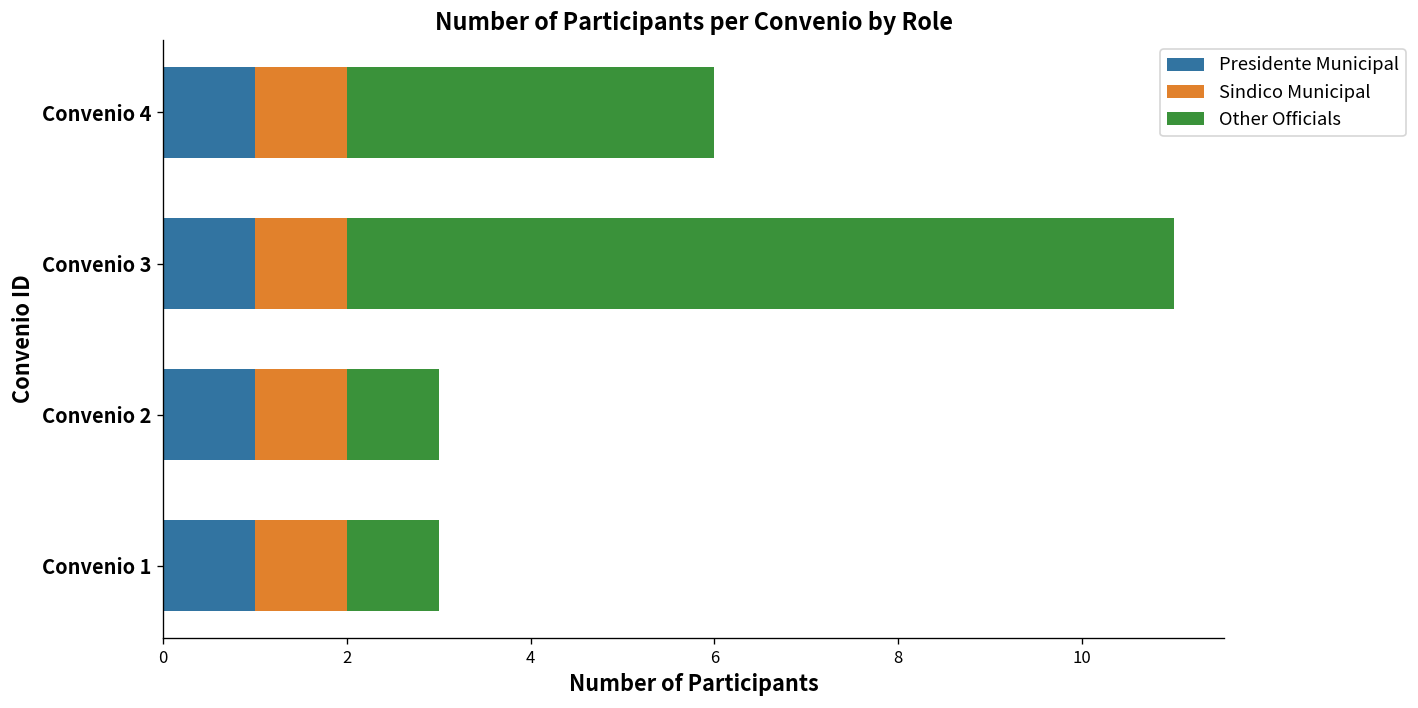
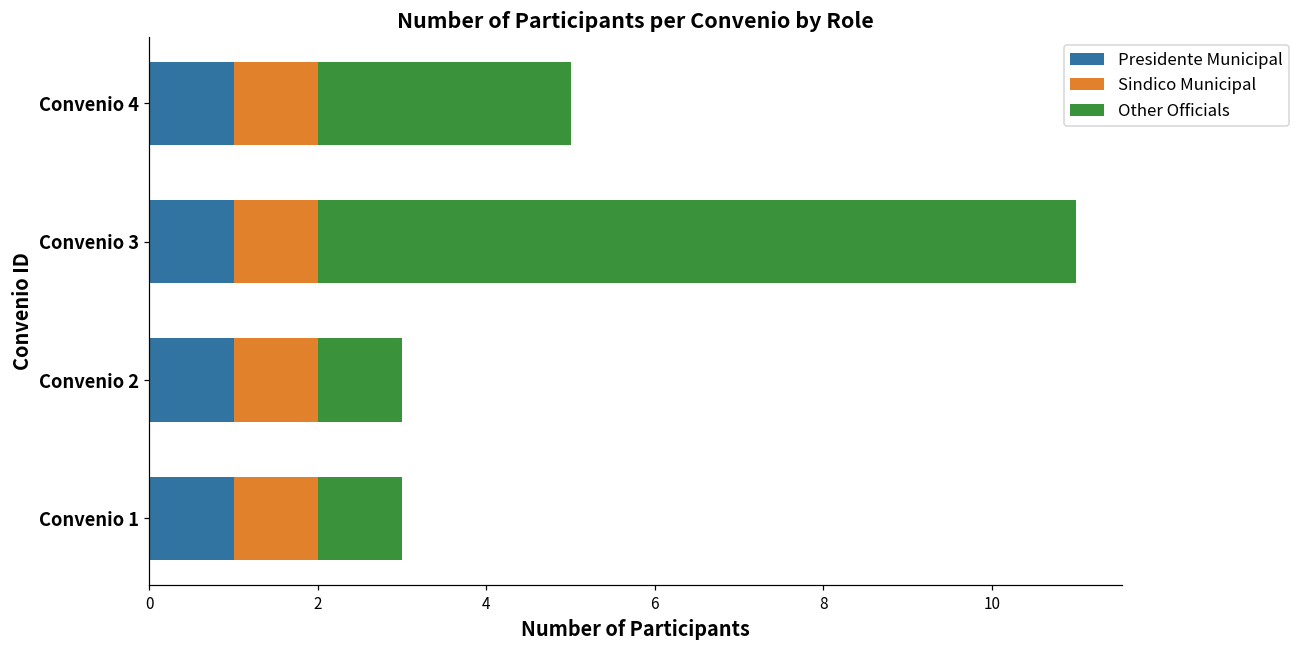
  {
    "Presidente Municipal": {
      "Convenio 4": 1,
      "Convenio 3": 1,
      "Convenio 2": 1,
      "Convenio 1": 1
    },
    "Sindico Municipal": {
      "Convenio 4": 1,
      "Convenio 3": 1,
      "Convenio 2": 1,
      "Convenio 1": 1
    },
    "Other Officials": {
-     "Convenio 4": 4,
+     "Convenio 4": 3,
      "Convenio 3": 9,
      "Convenio 2": 1,
      "Convenio 1": 1
    }
  }
